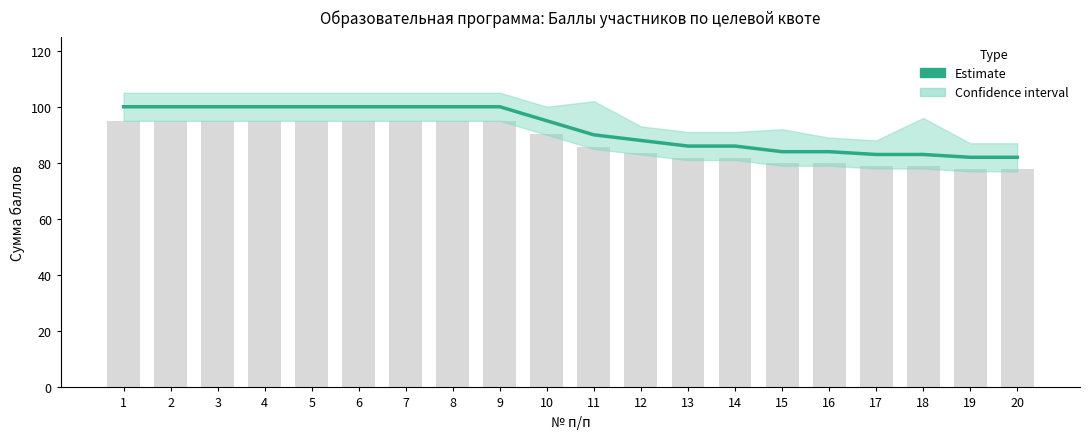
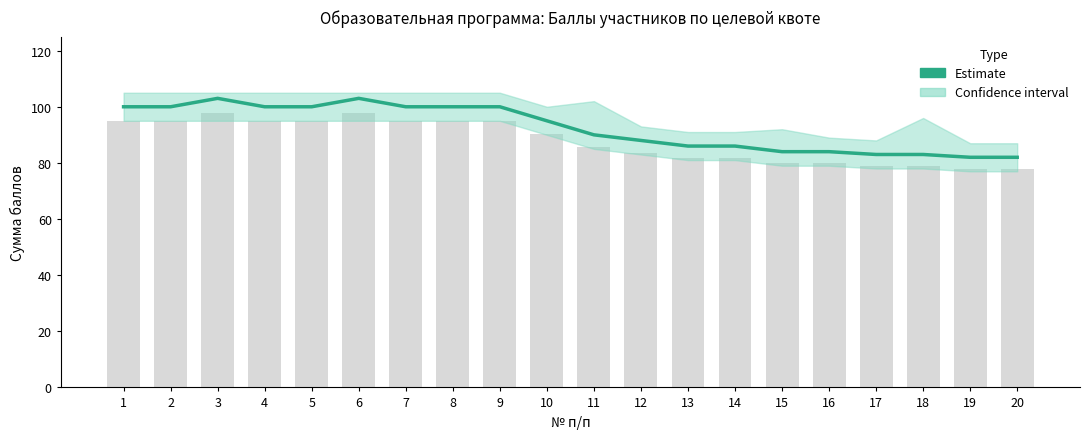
  {
    "Estimate": {
      "1": 100,
      "2": 100,
-     "3": 100,
+     "3": 103,
      "4": 100,
      "5": 100,
-     "6": 100,
+     "6": 103,
      "7": 100,
      "8": 100,
      "9": 100,
      "10": 95,
      "11": 90,
      "12": 88,
      "13": 86,
      "14": 86,
      "15": 84,
      "16": 84,
      "17": 83,
      "18": 83,
      "19": 82,
      "20": 82
    }
  }
